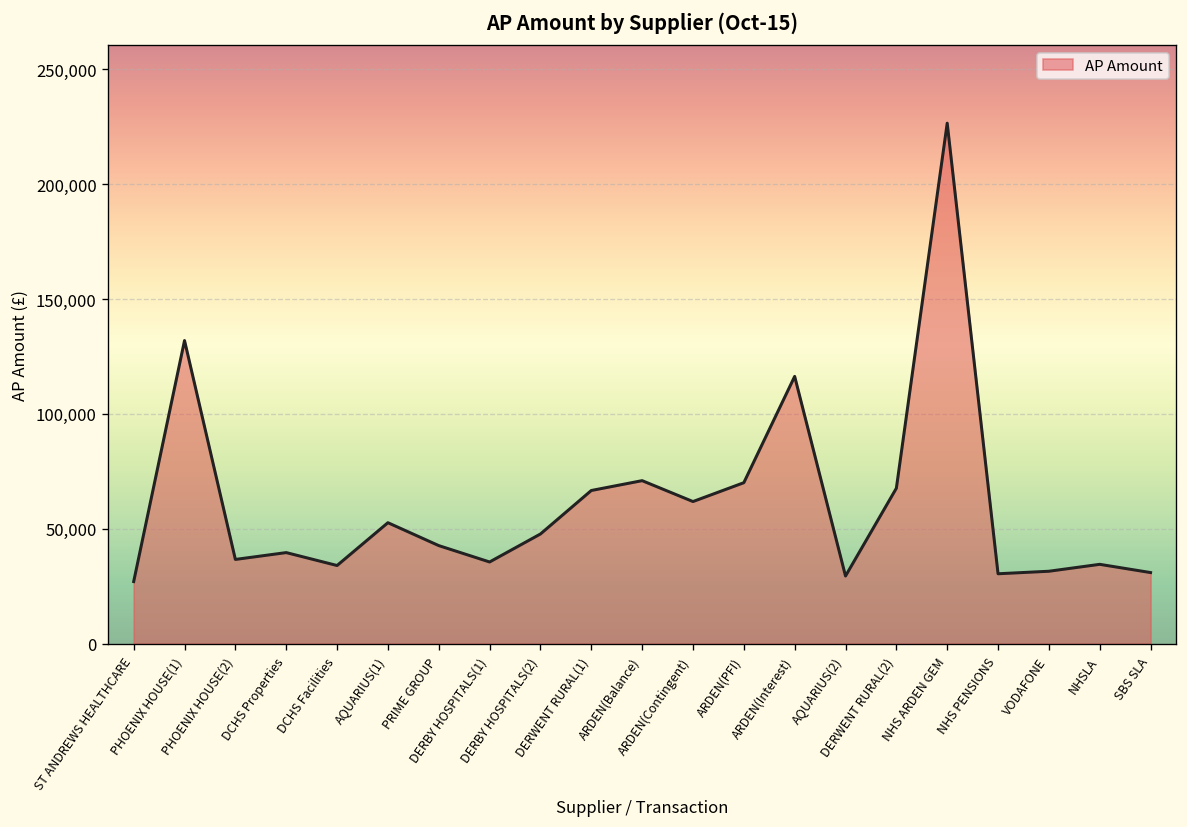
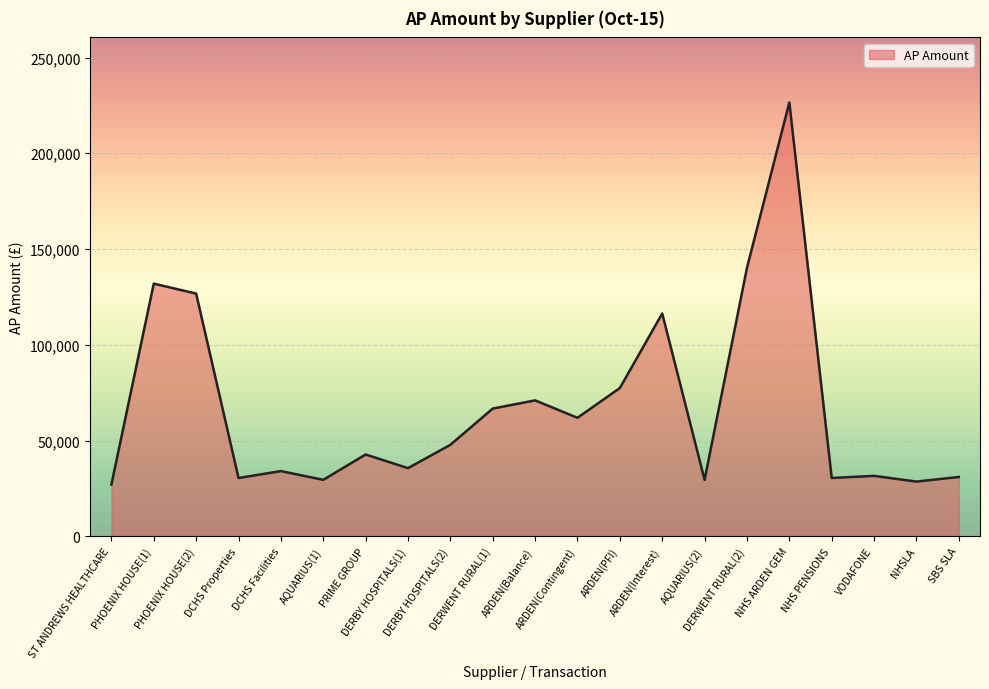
  {
    "ST ANDREWS HEALTHCARE": "27,000",
    "PHOENIX HOUSE(1)": "132,000",
-   "PHOENIX HOUSE(2)": "37,000",
-   "DCHS Properties": "40,000",
+   "PHOENIX HOUSE(2)": "127,000",
+   "DCHS Properties": "30,000",
    "DCHS Facilities": "34,000",
-   "AQUARIUS(1)": "53,000",
+   "AQUARIUS(1)": "29,000",
    "PRIME GROUP": "43,000",
    "DERBY HOSPITALS(1)": "36,000",
    "DERBY HOSPITALS(2)": "48,000",
    "DERWENT RURAL(1)": "67,000",
    "ARDEN(Balance)": "71,000",
    "ARDEN(Contingent)": "62,000",
-   "ARDEN(PFI)": "70,000",
+   "ARDEN(PFI)": "77,000",
    "ARDEN(Interest)": "116,000",
    "AQUARIUS(2)": "29,000",
-   "DERWENT RURAL(2)": "68,000",
+   "DERWENT RURAL(2)": "140,000",
    "NHS ARDEN GEM": "227,000",
    "NHS PENSIONS": "30,000",
    "VODAFONE": "32,000",
-   "NHSLA": "35,000",
+   "NHSLA": "29,000",
    "SBS SLA": "31,000"
  }
